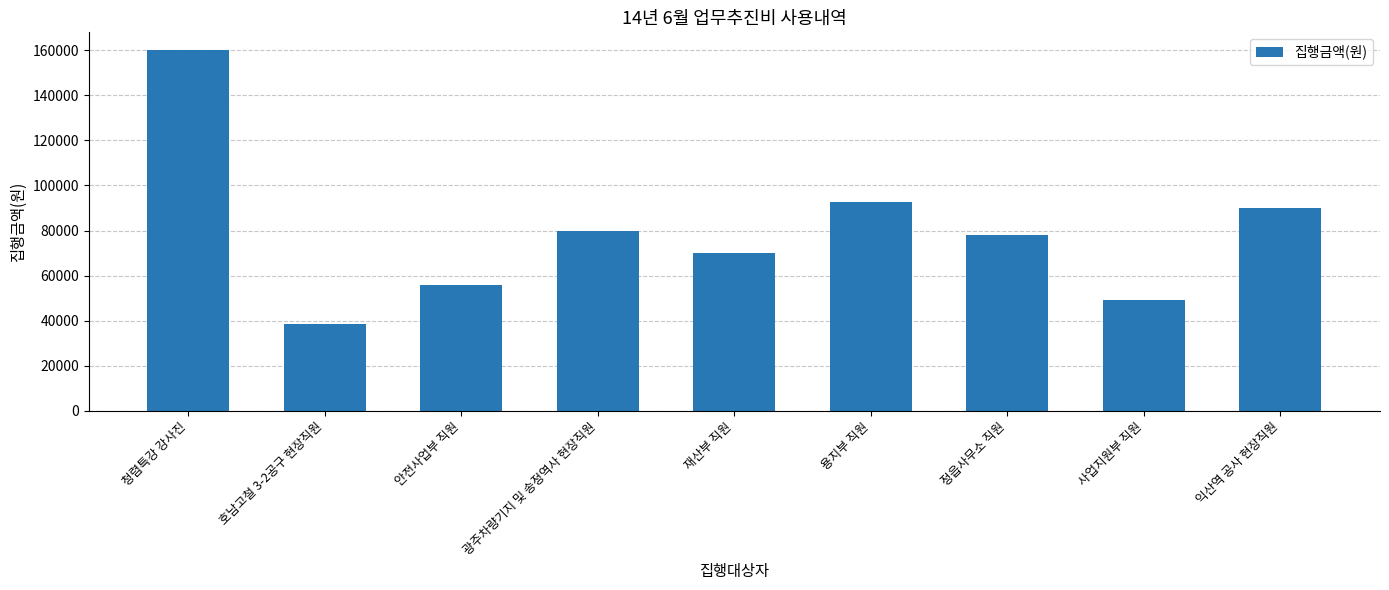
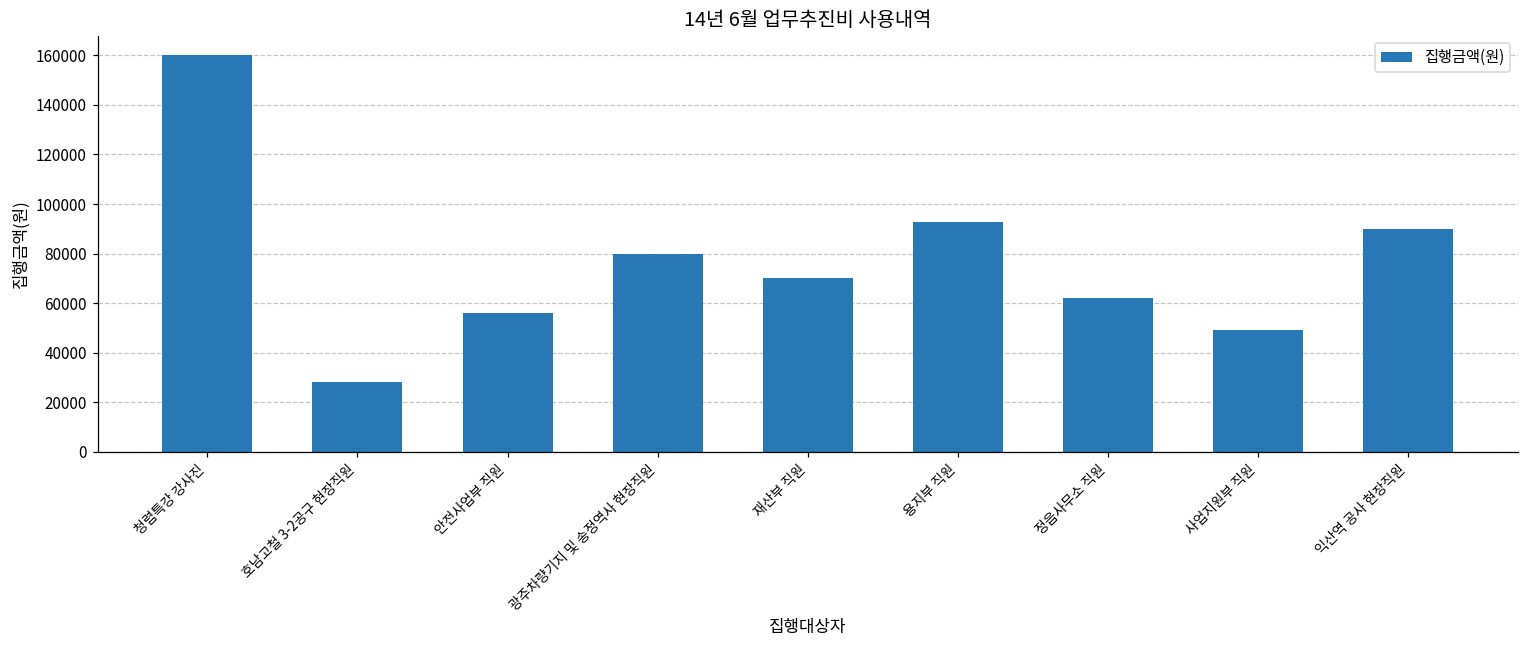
  {
    "청렴특강 강사진": 160000,
-   "호남고철 3-2공구 현장직원": 38000,
+   "호남고철 3-2공구 현장직원": 28000,
    "안전사업부 직원": 56000,
    "광주차량기지 및 송정역사 현장직원": 80000,
    "재산부 직원": 70000,
    "용지부 직원": 93000,
-   "정읍사무소 직원": 78000,
+   "정읍사무소 직원": 62000,
    "사업지원부 직원": 49000,
    "익산역 공사 현장직원": 90000
  }
